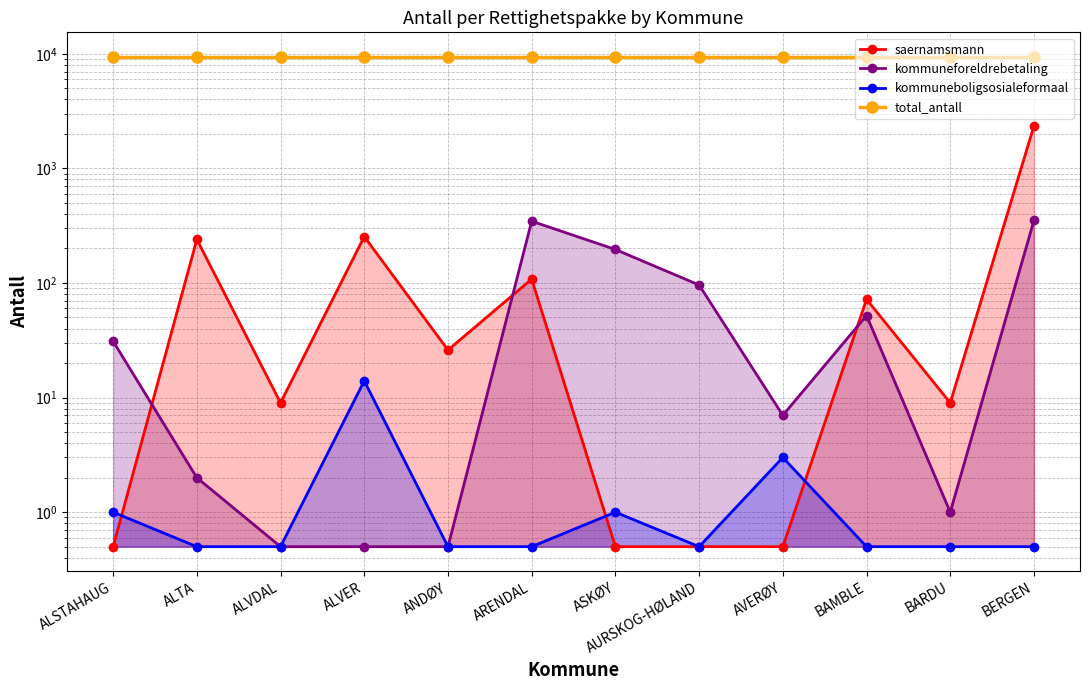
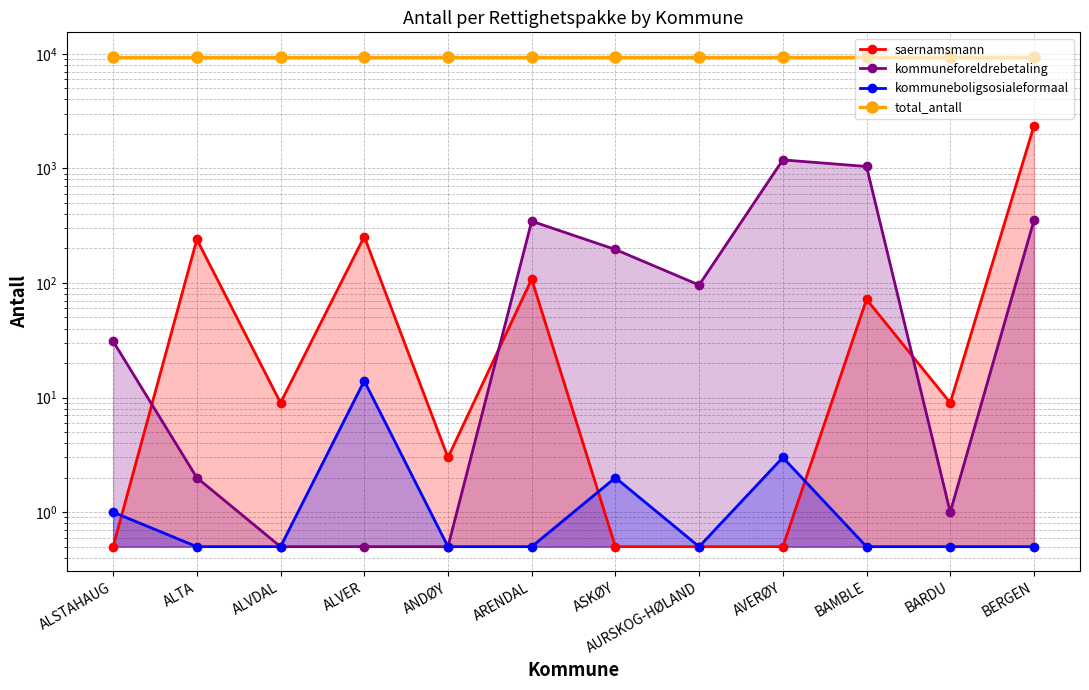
  {
    "saernamsmann": {
      "ALSTAHAUG": 0.5,
      "ALTA": 240,
      "ALVDAL": 9,
      "ALVER": 250,
-     "ANDØY": 26,
+     "ANDØY": 3,
      "ARENDAL": 110,
      "ASKØY": 0.5,
      "AVERØY": 0.5,
      "BAMBLE": 70,
      "BARDU": 9,
      "BERGEN": 2400
    },
    "kommuneforeldrebetaling": {
      "ALSTAHAUG": 31,
      "ALTA": 2,
      "ALVER": 0.5,
      "ARENDAL": 350,
      "ASKØY": 200,
      "AURSKOG-HØLAND": 100,
-     "AVERØY": 7,
-     "BAMBLE": 50,
+     "AVERØY": 1200,
+     "BAMBLE": 1000,
      "BARDU": 1,
      "BERGEN": 350
    },
    "kommuneboligsosialeformaal": {
      "ALSTAHAUG": 1,
      "ALTA": 0.5,
      "ALVER": 14,
      "ARENDAL": 0.5,
-     "ASKØY": 1,
+     "ASKØY": 2,
      "AVERØY": 3,
      "BAMBLE": 0.5,
      "BARDU": 0.5,
      "BERGEN": 0.5
    },
    "total_antall": {
      "ALSTAHAUG": 9000,
      "ALTA": 9000,
      "ALVDAL": 9000,
      "ALVER": 9000,
      "ANDØY": 9000,
      "ARENDAL": 9000,
      "ASKØY": 9000,
      "AURSKOG-HØLAND": 9000,
      "AVERØY": 9000
    }
  }
